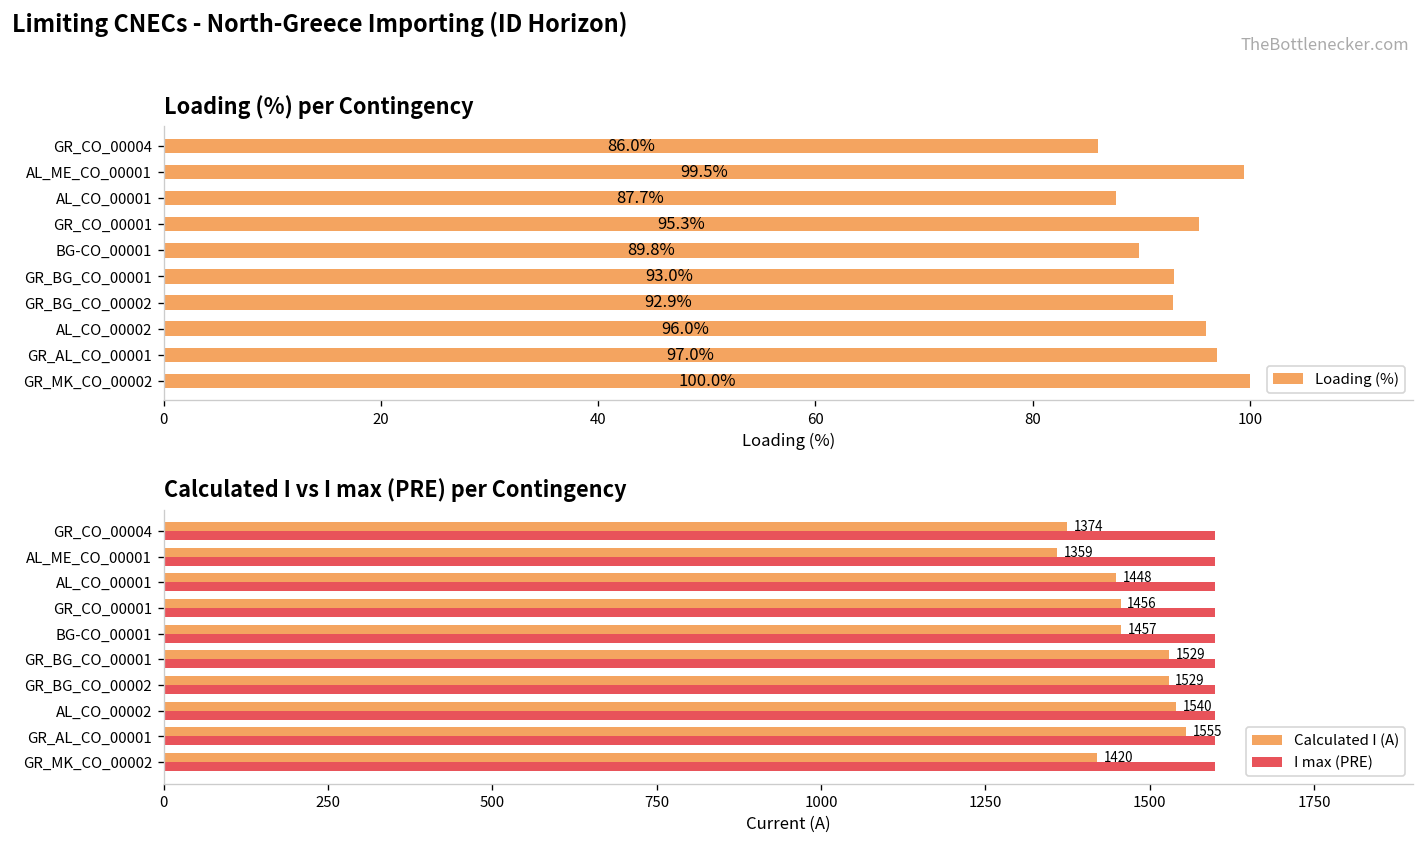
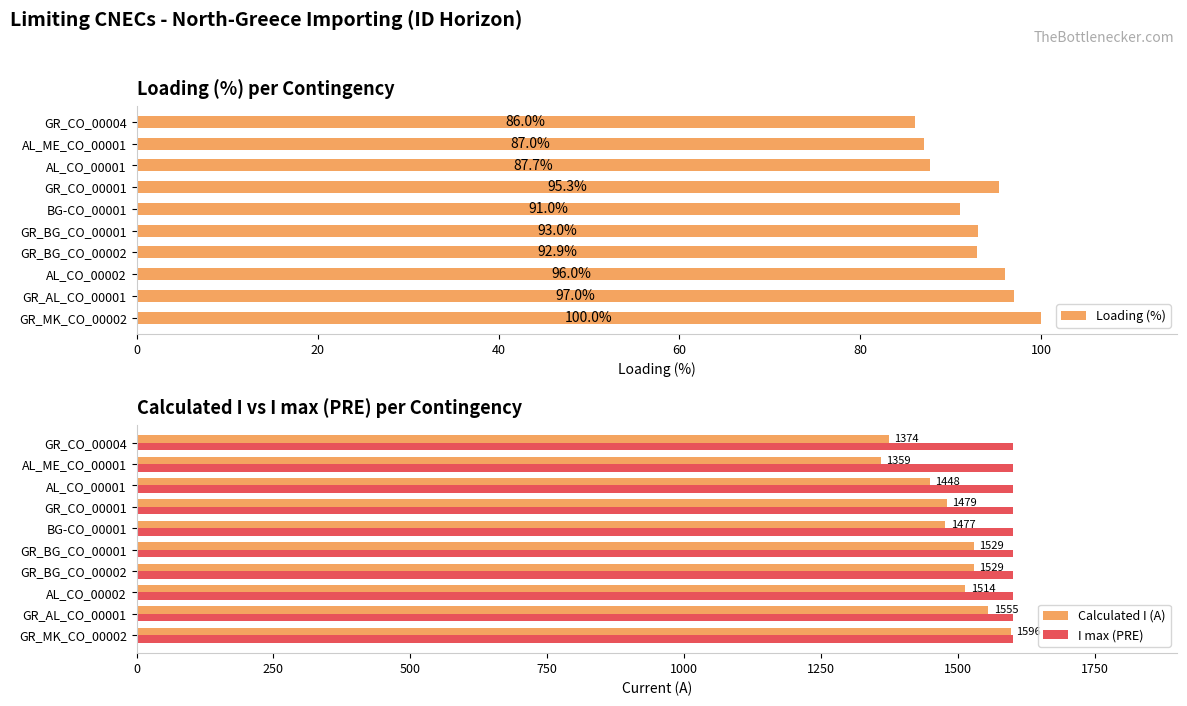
  {
    "Loading (%) per Contingency": {
      "GR_CO_00004": "86.0%",
-     "AL_ME_CO_00001": "99.5%",
+     "AL_ME_CO_00001": "87.0%",
      "AL_CO_00001": "87.7%",
      "GR_CO_00001": "95.3%",
-     "BG-CO_00001": "89.8%",
+     "BG-CO_00001": "91.0%",
      "GR_BG_CO_00001": "93.0%",
      "GR_BG_CO_00002": "92.9%",
      "AL_CO_00002": "96.0%",
      "GR_AL_CO_00001": "97.0%",
      "GR_MK_CO_00002": "100.0%"
    },
    "Calculated I vs I max (PRE) per Contingency": {
      "Calculated I (A)": {
        "GR_CO_00004": "1374",
        "AL_ME_CO_00001": "1359",
        "AL_CO_00001": "1448",
-       "GR_CO_00001": "1456",
-       "BG-CO_00001": "1457",
+       "GR_CO_00001": "1479",
+       "BG-CO_00001": "1477",
        "GR_BG_CO_00001": "1529",
        "GR_BG_CO_00002": "1529",
-       "AL_CO_00002": "1540",
+       "AL_CO_00002": "1514",
        "GR_AL_CO_00001": "1555",
-       "GR_MK_CO_00002": "1420"
+       "GR_MK_CO_00002": "1600"
      },
      "I max (PRE)": {
        "GR_CO_00004": "1600",
        "AL_ME_CO_00001": "1600",
        "AL_CO_00001": "1600",
        "GR_CO_00001": "1600",
        "BG-CO_00001": "1600",
        "GR_BG_CO_00001": "1600",
        "GR_BG_CO_00002": "1600",
        "AL_CO_00002": "1600"
      }
    }
  }
